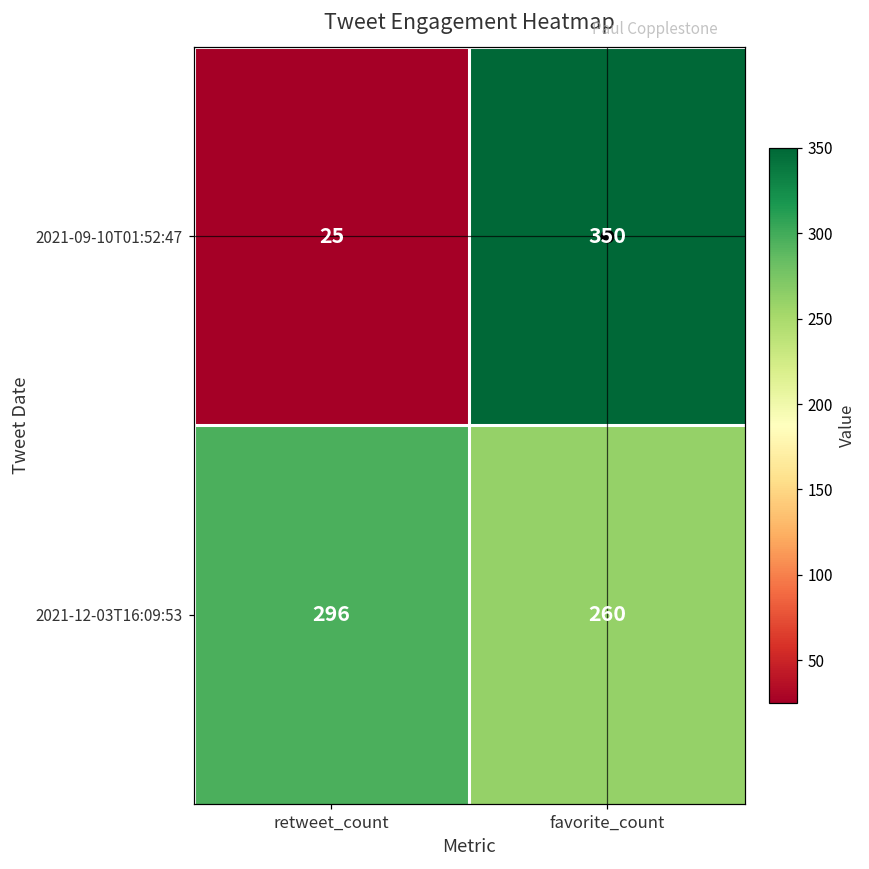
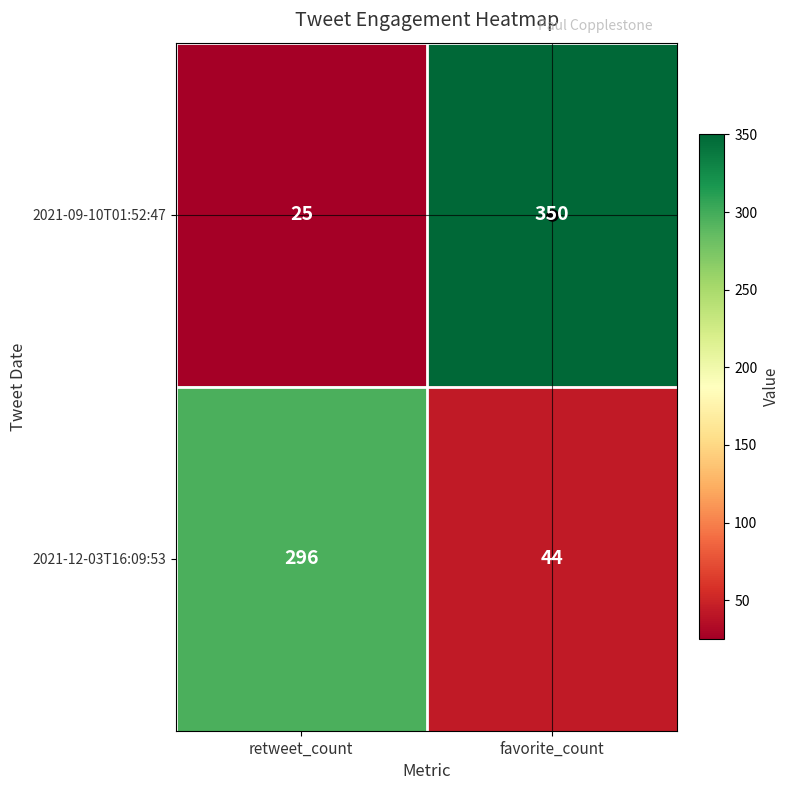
  {
    "2021-09-10T01:52:47": {
      "retweet_count": 25
    },
    "2021-12-03T16:09:53": {
      "retweet_count": 296,
-     "favorite_count": 260
+     "favorite_count": 44
    }
  }
